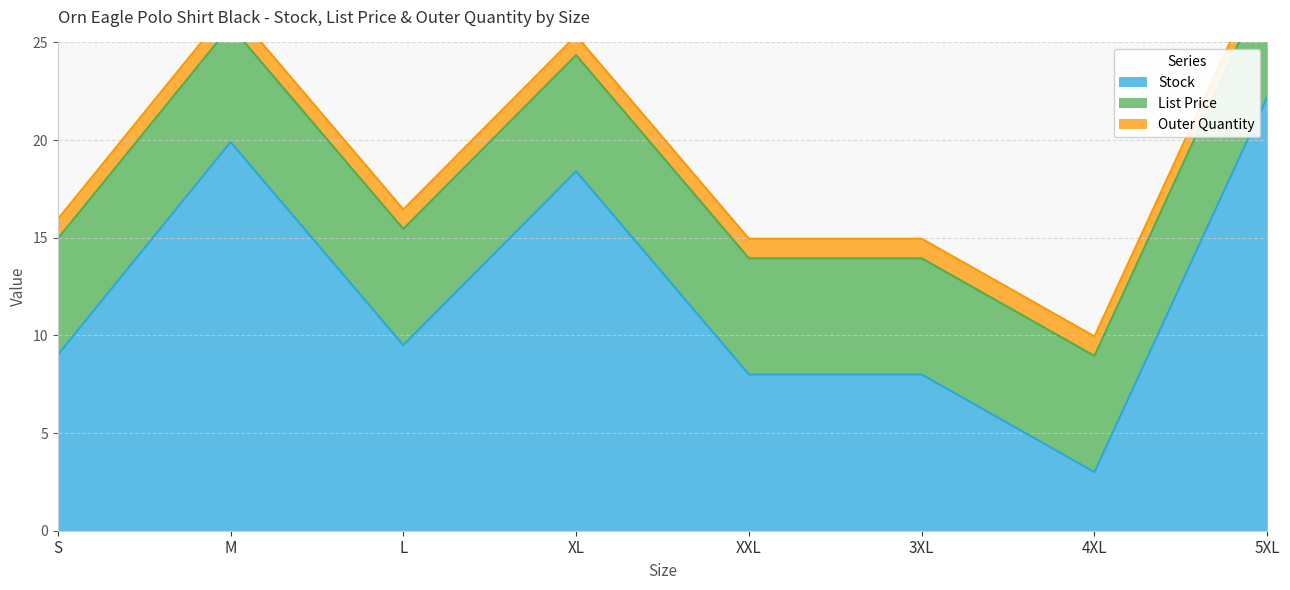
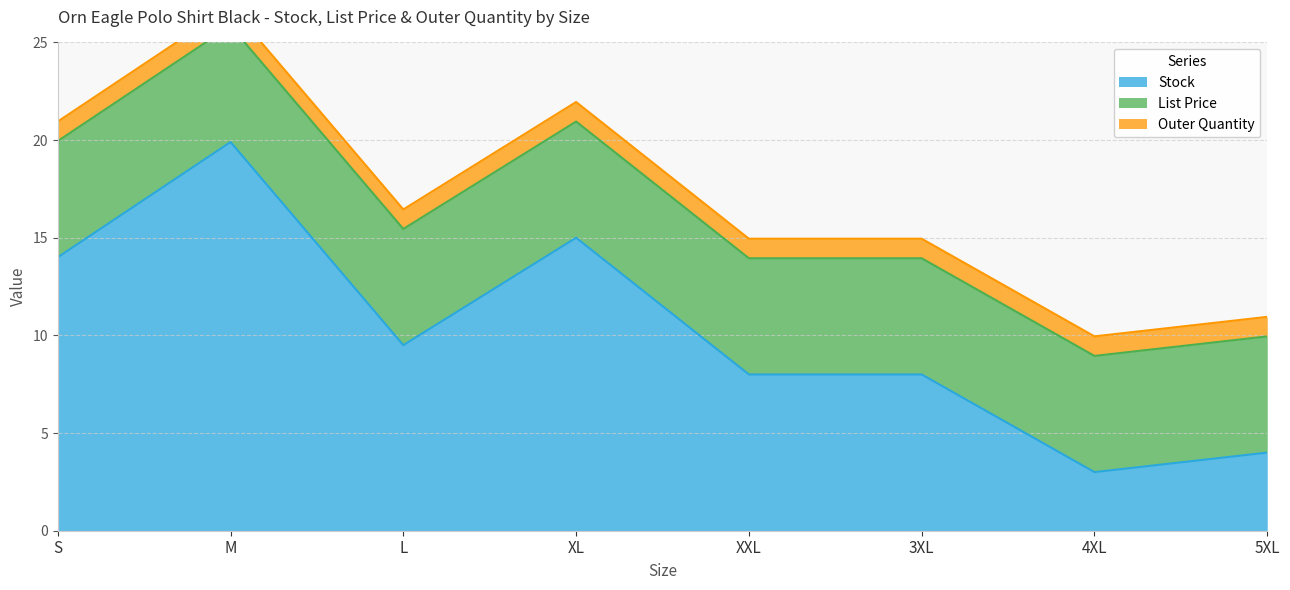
  {
    "Stock": {
-     "S": 9,
+     "S": 14,
      "M": 19.9,
      "L": 9.5,
-     "XL": 18.4,
+     "XL": 15.0,
      "XXL": 8.0,
      "3XL": 8.0,
      "4XL": 3.0,
-     "5XL": 22.2
+     "5XL": 4.0
    },
    "List Price": {
      "S": 5.9,
      "L": 5.9,
      "XL": 5.9,
      "XXL": 5.9,
      "3XL": 5.9,
      "4XL": 5.9
    },
    "Outer Quantity": {
      "S": 1.0,
      "L": 1.0,
      "XXL": 1.0,
      "3XL": 1.0,
      "4XL": 1.0
    }
  }
